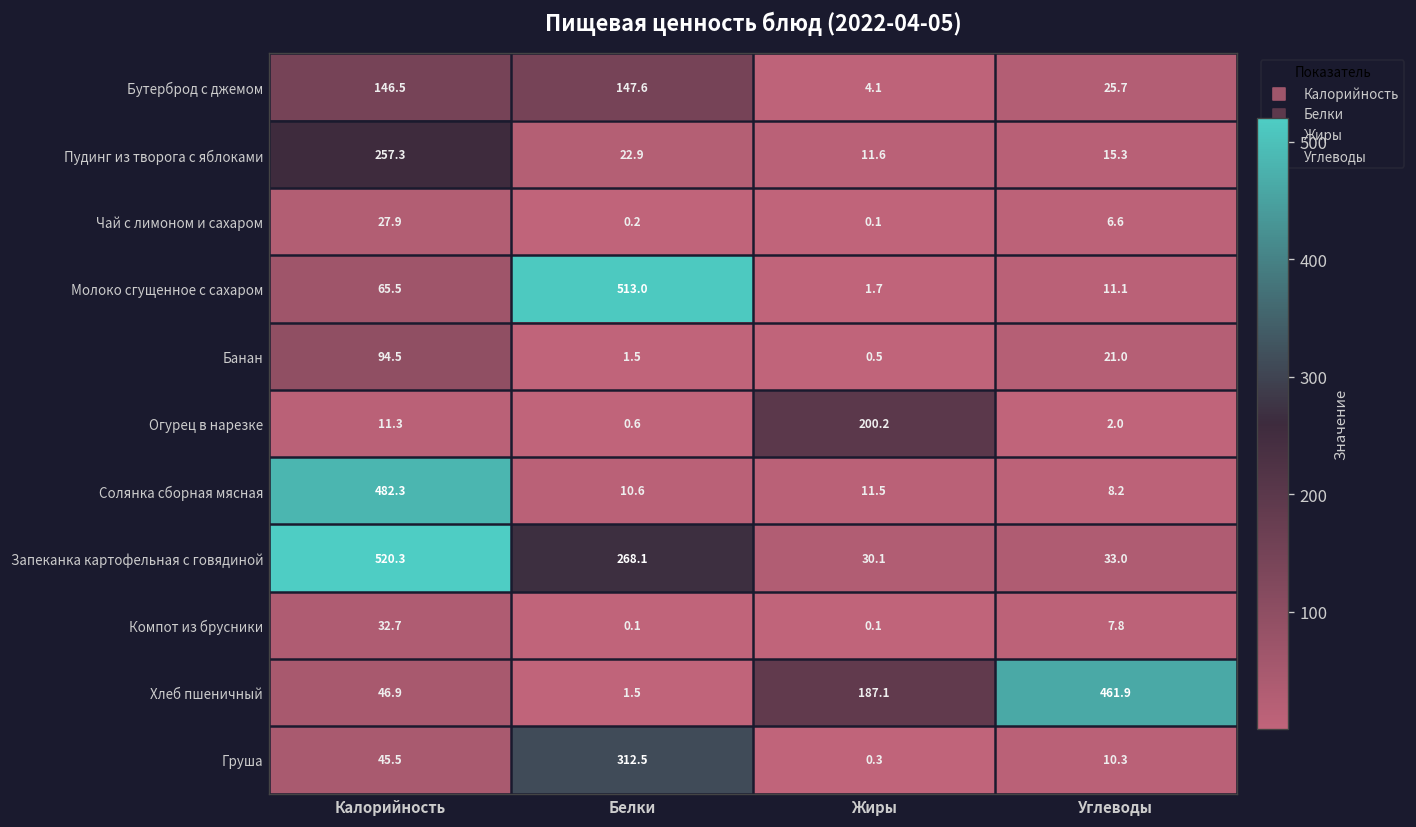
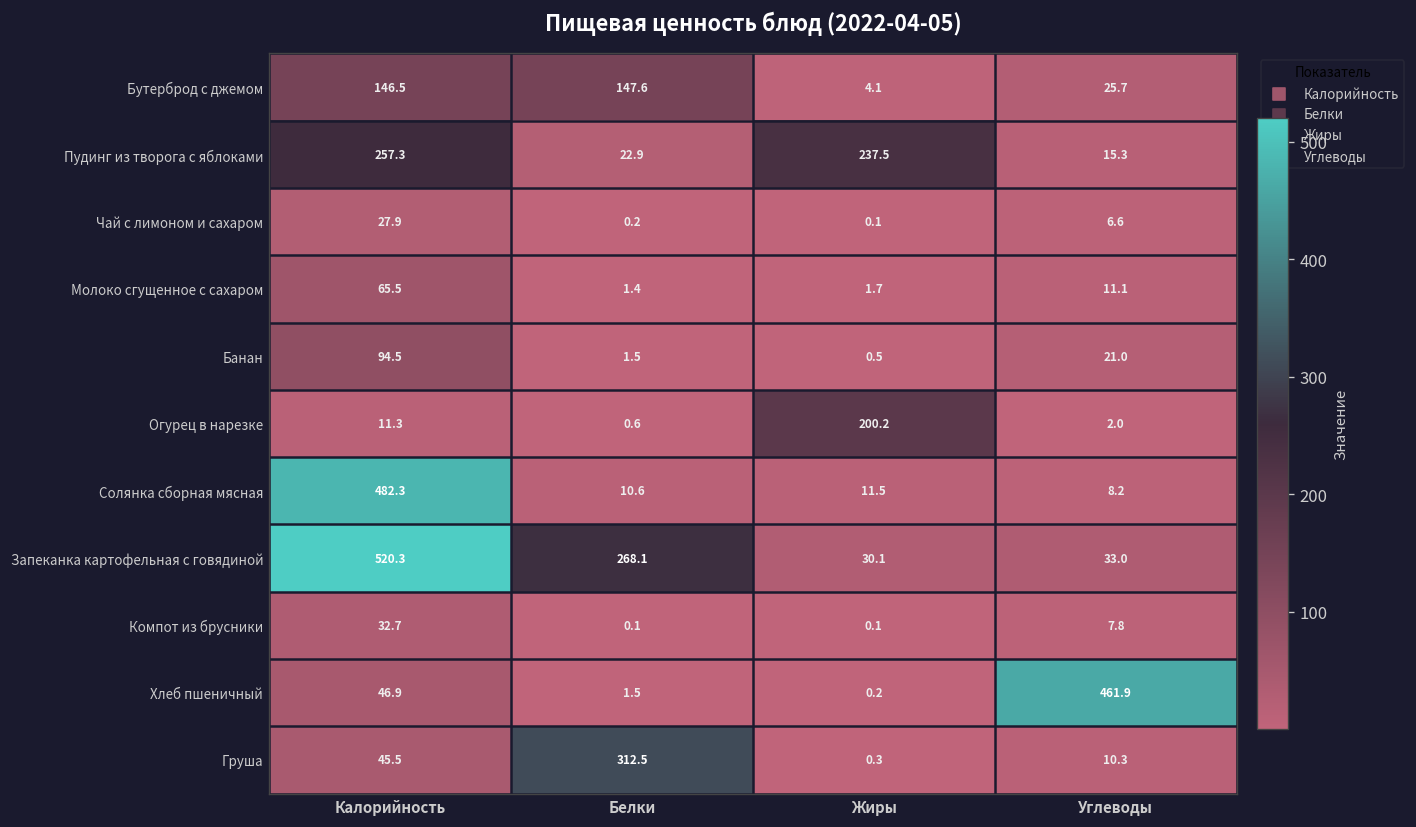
  {
    "Бутерброд с джемом": {
      "Калорийность": 146.5,
      "Белки": 147.6,
      "Жиры": 4.1,
      "Углеводы": 25.7
    },
    "Пудинг из творога с яблоками": {
      "Калорийность": 257.3,
      "Белки": 22.9,
-     "Жиры": 11.6,
+     "Жиры": 237.5,
      "Углеводы": 15.3
    },
    "Чай с лимоном и сахаром": {
      "Калорийность": 27.9,
      "Белки": 0.2,
      "Жиры": 0.1,
      "Углеводы": 6.6
    },
    "Молоко сгущенное с сахаром": {
      "Калорийность": 65.5,
-     "Белки": 513.0,
+     "Белки": 1.4,
      "Жиры": 1.7,
      "Углеводы": 11.1
    },
    "Банан": {
      "Калорийность": 94.5,
      "Белки": 1.5,
      "Жиры": 0.5,
      "Углеводы": 21.0
    },
    "Огурец в нарезке": {
      "Калорийность": 11.3,
      "Белки": 0.6,
      "Жиры": 200.2,
      "Углеводы": 2.0
    },
    "Солянка сборная мясная": {
      "Калорийность": 482.3,
      "Белки": 10.6,
      "Жиры": 11.5,
      "Углеводы": 8.2
    },
    "Запеканка картофельная с говядиной": {
      "Калорийность": 520.3,
      "Белки": 268.1,
      "Жиры": 30.1,
      "Углеводы": 33.0
    },
    "Компот из брусники": {
      "Калорийность": 32.7,
      "Белки": 0.1,
      "Жиры": 0.1,
      "Углеводы": 7.8
    },
    "Хлеб пшеничный": {
      "Калорийность": 46.9,
      "Белки": 1.5,
-     "Жиры": 187.1,
+     "Жиры": 0.2,
      "Углеводы": 461.9
    },
    "Груша": {
      "Калорийность": 45.5,
      "Белки": 312.5,
      "Жиры": 0.3,
      "Углеводы": 10.3
    }
  }
